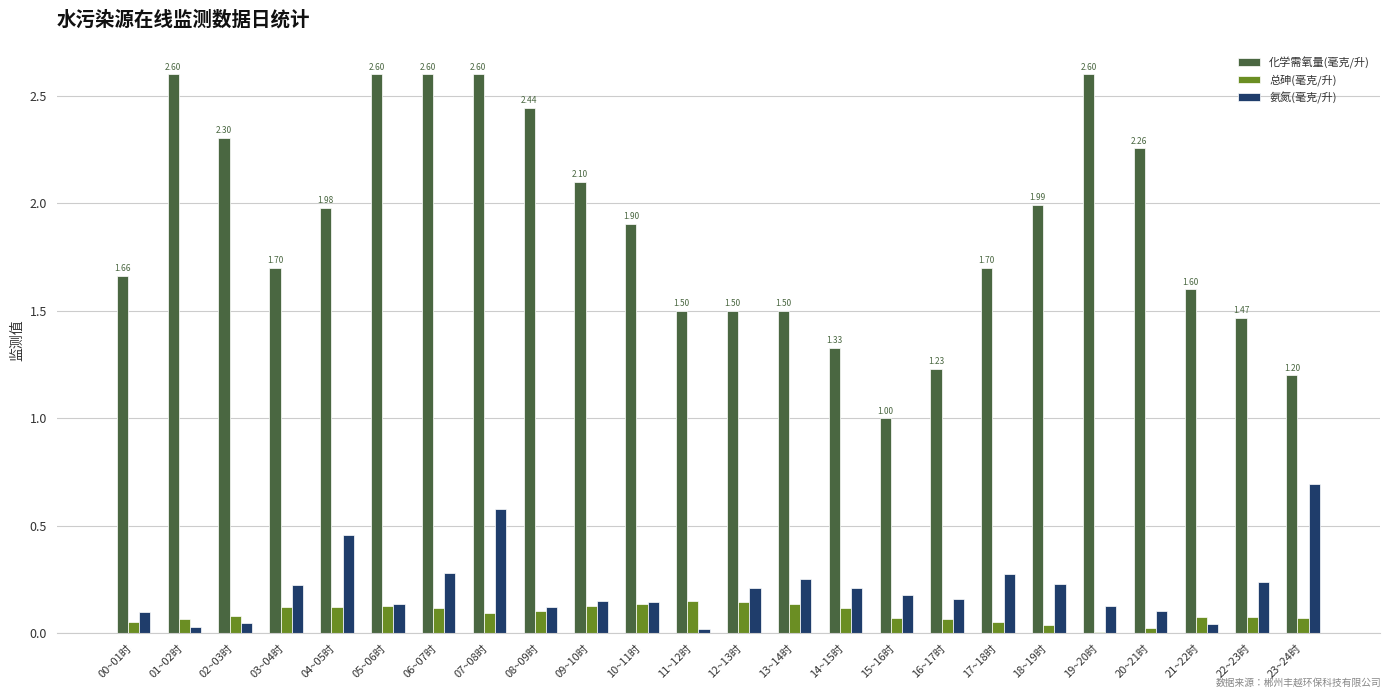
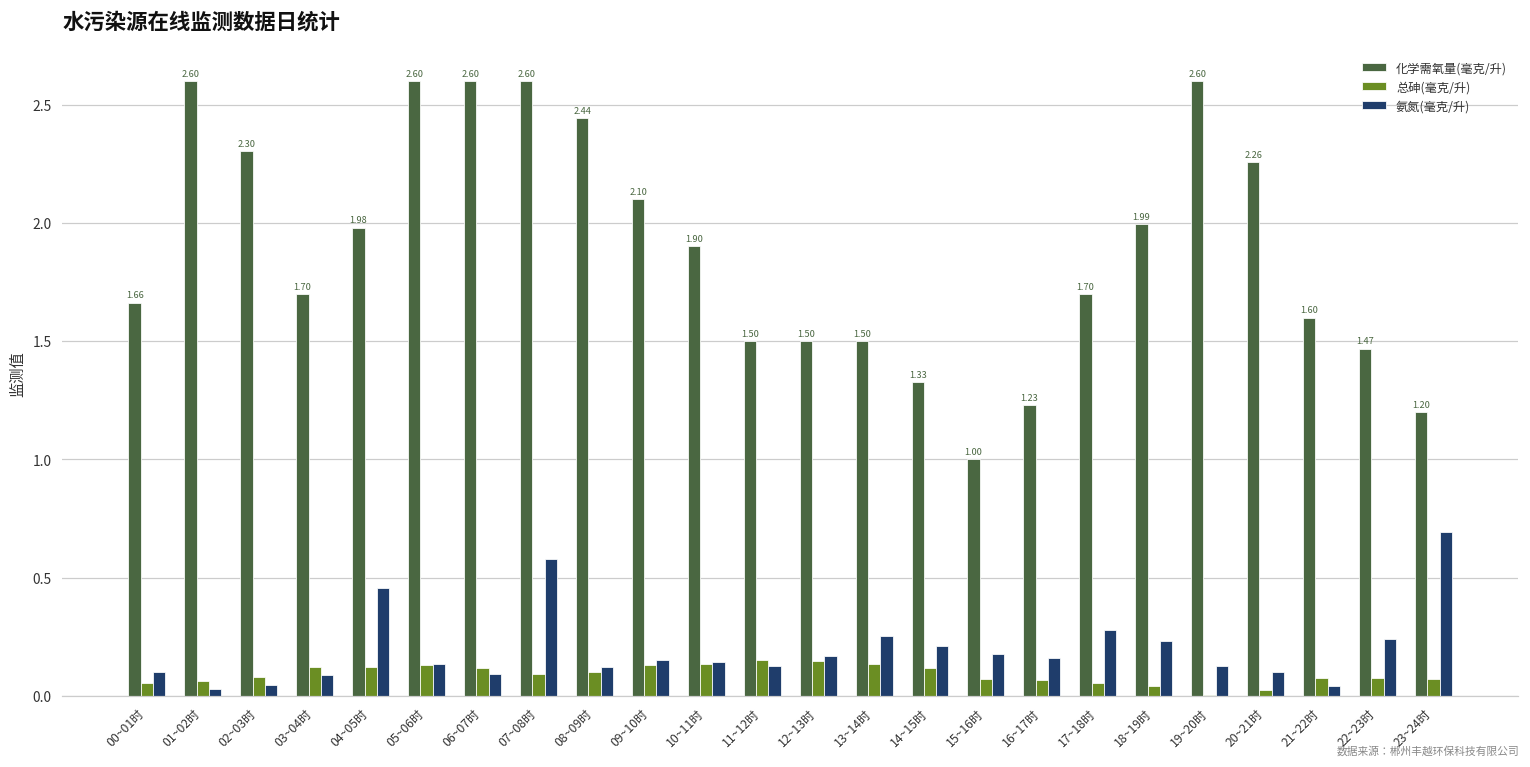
  {
    "氨氮(毫克/升)": {
      "00~01时": 0.10,
      "01~02时": 0.03,
      "02~03时": 0.05,
-     "03~04时": 0.23,
+     "03~04时": 0.09,
      "04~05时": 0.46,
      "05~06时": 0.14,
-     "06~07时": 0.28,
+     "06~07时": 0.09,
      "07~08时": 0.58,
      "08~09时": 0.12,
      "09~10时": 0.15,
      "10~11时": 0.14,
-     "11~12时": 0.02,
-     "12~13时": 0.21,
+     "11~12时": 0.13,
+     "12~13时": 0.17,
      "13~14时": 0.25,
      "14~15时": 0.21,
      "15~16时": 0.18,
      "16~17时": 0.16,
      "17~18时": 0.28,
      "18~19时": 0.23,
      "19~20时": 0.13,
      "20~21时": 0.10,
      "21~22时": 0.04,
      "22~23时": 0.24,
      "23~24时": 0.69
    }
  }
